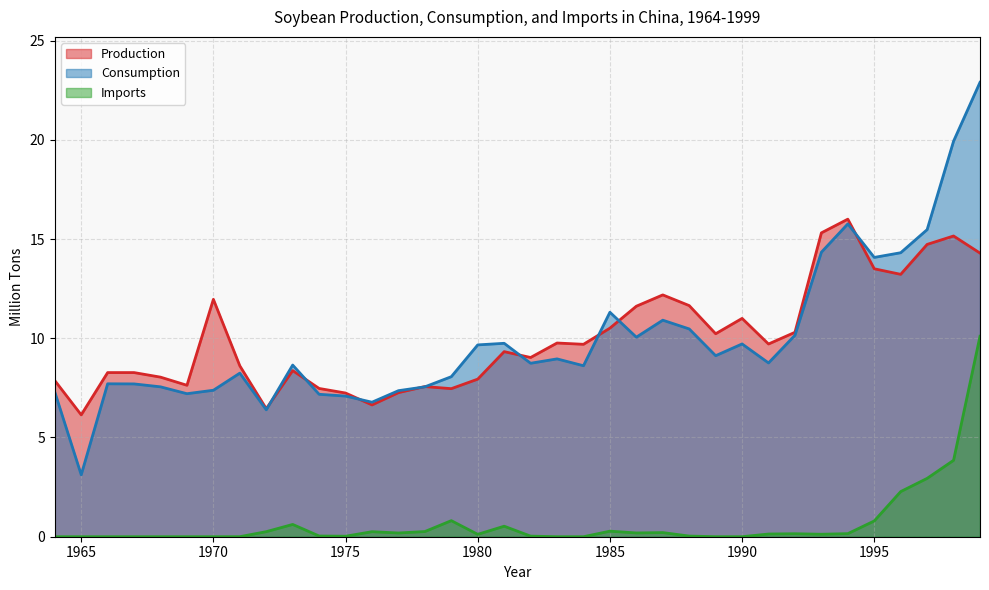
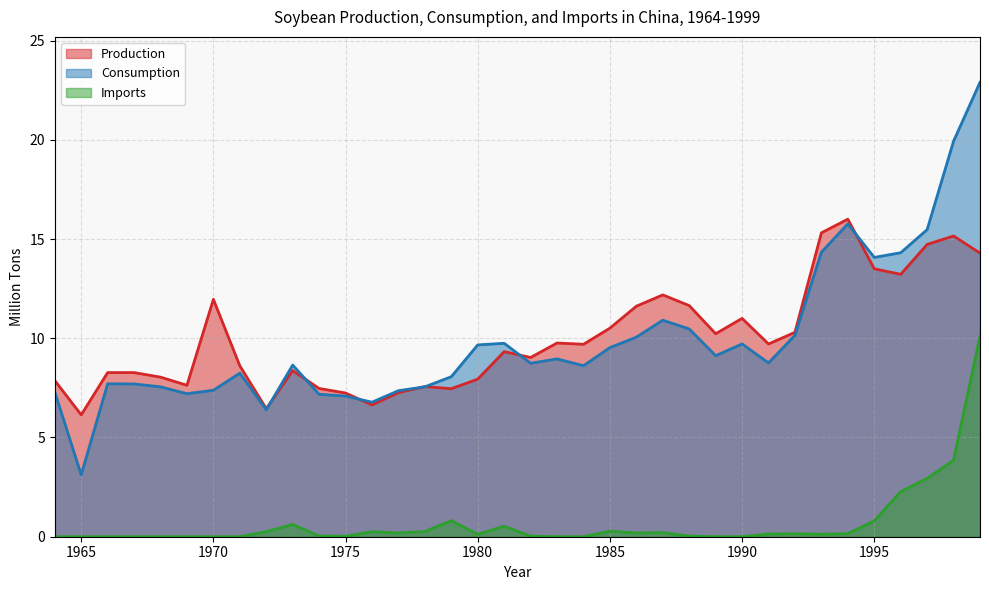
  {
    "Production": {
      "1965": 6.1,
      "1970": 12.0,
      "1975": 7.2,
      "1980": 7.9,
      "1985": 10.5,
      "1990": 11.0,
      "1995": 13.5
    },
    "Consumption": {
      "1965": 3.1,
      "1970": 7.4,
      "1975": 7.1,
      "1980": 9.7,
-     "1985": 11.3,
+     "1985": 9.5,
      "1990": 9.7,
      "1995": 14.1
    },
    "Imports": {
      "1965": 0.0,
      "1970": 0.0,
      "1975": 0.0,
      "1980": 0.1,
      "1985": 0.3,
      "1990": 0.0,
      "1995": 0.8
    }
  }
